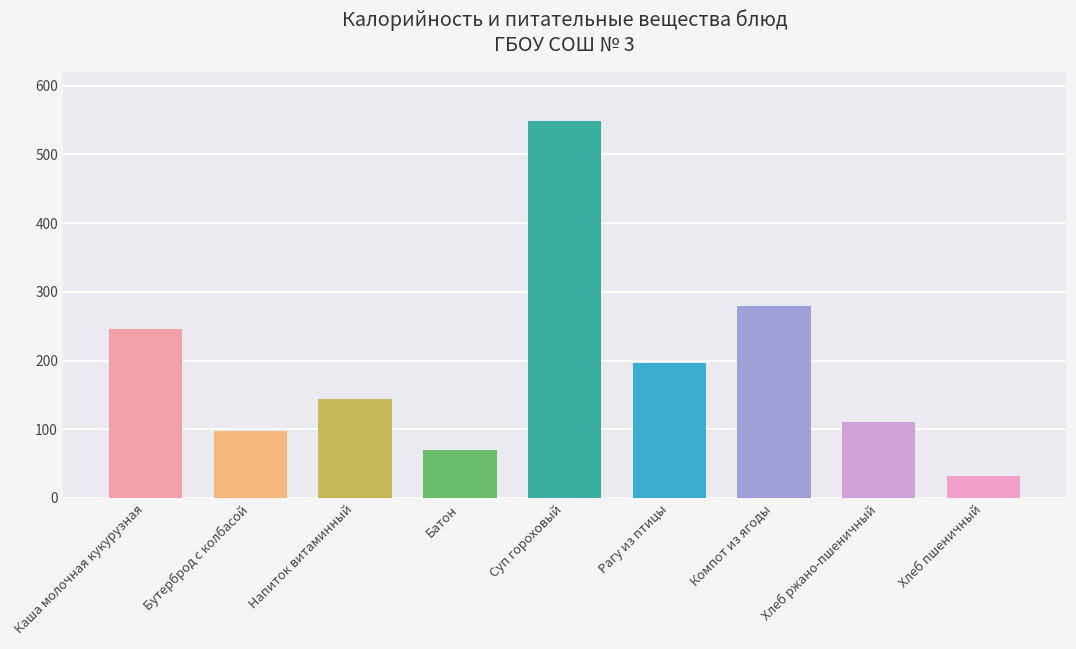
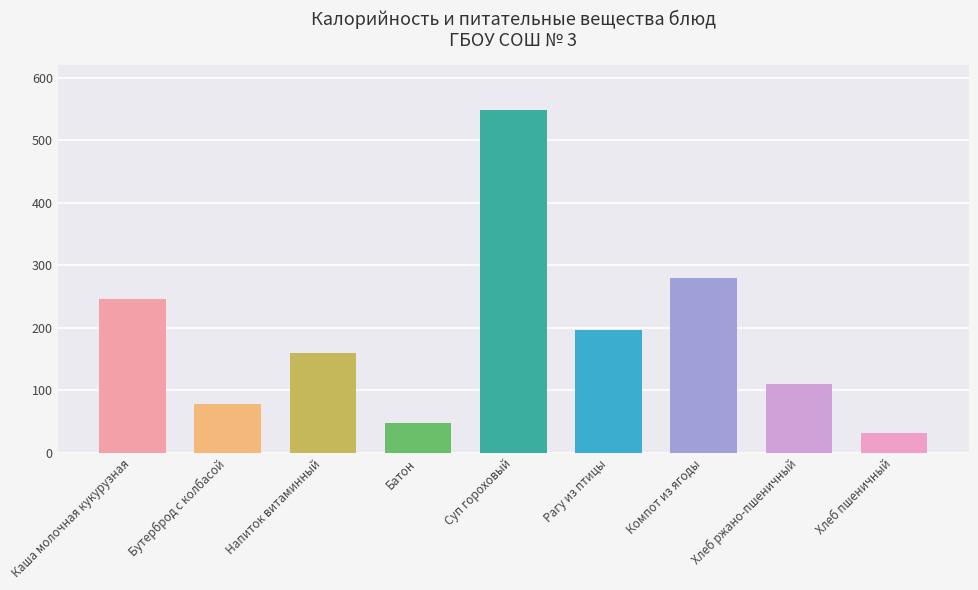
  {
    "Каша молочная кукурузная": 250,
-   "Бутерброд с колбасой": 100,
-   "Напиток витаминный": 140,
-   "Батон": 70,
+   "Бутерброд с колбасой": 80,
+   "Напиток витаминный": 160,
+   "Батон": 50,
    "Суп гороховый": 550,
    "Рагу из птицы": 200,
    "Компот из ягоды": 280,
    "Хлеб ржано-пшеничный": 110,
    "Хлеб пшеничный": 30
  }
